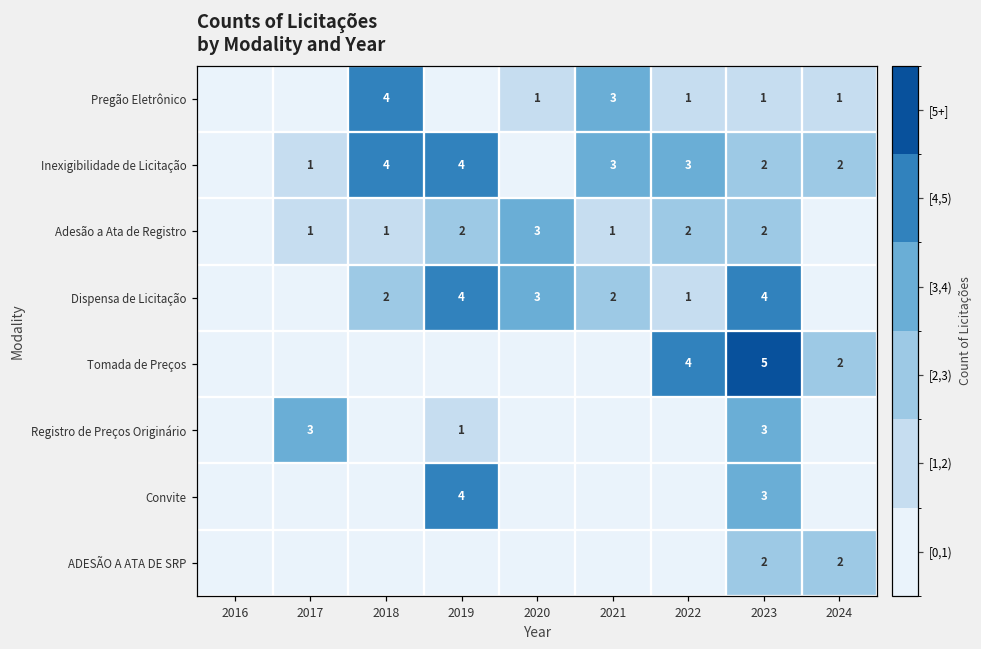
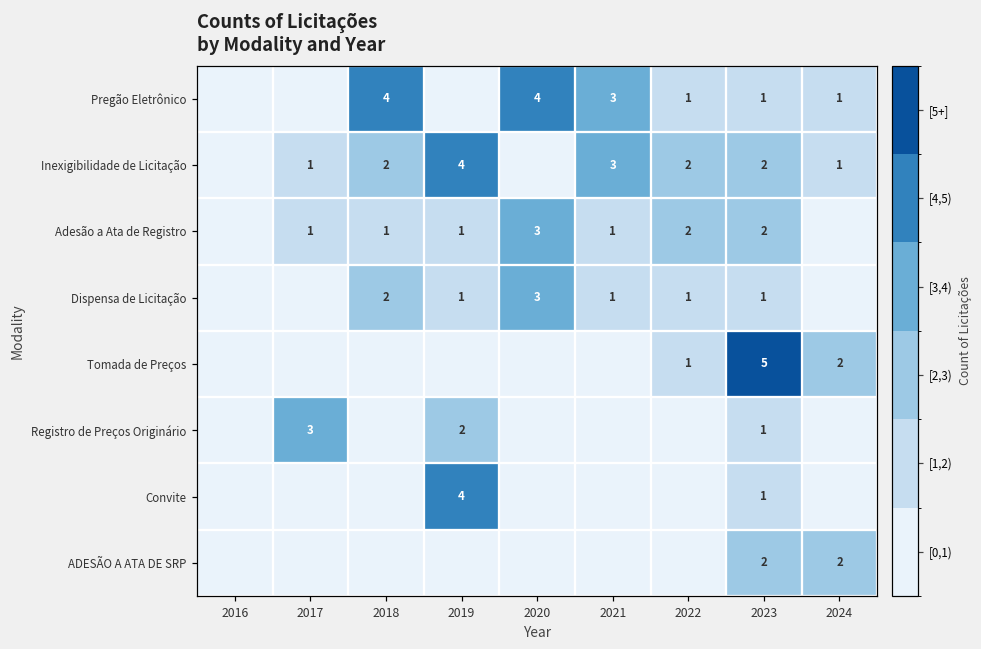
  {
    "Pregão Eletrônico": {
      "2018": 4,
-     "2020": 1,
+     "2020": 4,
      "2021": 3,
      "2022": 1,
      "2023": 1,
      "2024": 1
    },
    "Inexigibilidade de Licitação": {
      "2017": 1,
-     "2018": 4,
+     "2018": 2,
      "2019": 4,
      "2021": 3,
-     "2022": 3,
+     "2022": 2,
      "2023": 2,
-     "2024": 2
+     "2024": 1
    },
    "Adesão a Ata de Registro": {
      "2017": 1,
      "2018": 1,
-     "2019": 2,
+     "2019": 1,
      "2020": 3,
      "2021": 1,
      "2022": 2,
      "2023": 2
    },
    "Dispensa de Licitação": {
      "2018": 2,
-     "2019": 4,
+     "2019": 1,
      "2020": 3,
-     "2021": 2,
+     "2021": 1,
      "2022": 1,
-     "2023": 4
+     "2023": 1
    },
    "Tomada de Preços": {
-     "2022": 4,
+     "2022": 1,
      "2023": 5,
      "2024": 2
    },
    "Registro de Preços Originário": {
      "2017": 3,
-     "2019": 1,
-     "2023": 3
+     "2019": 2,
+     "2023": 1
    },
    "Convite": {
      "2019": 4,
-     "2023": 3
+     "2023": 1
    },
    "ADESÃO A ATA DE SRP": {
      "2023": 2,
      "2024": 2
    }
  }
